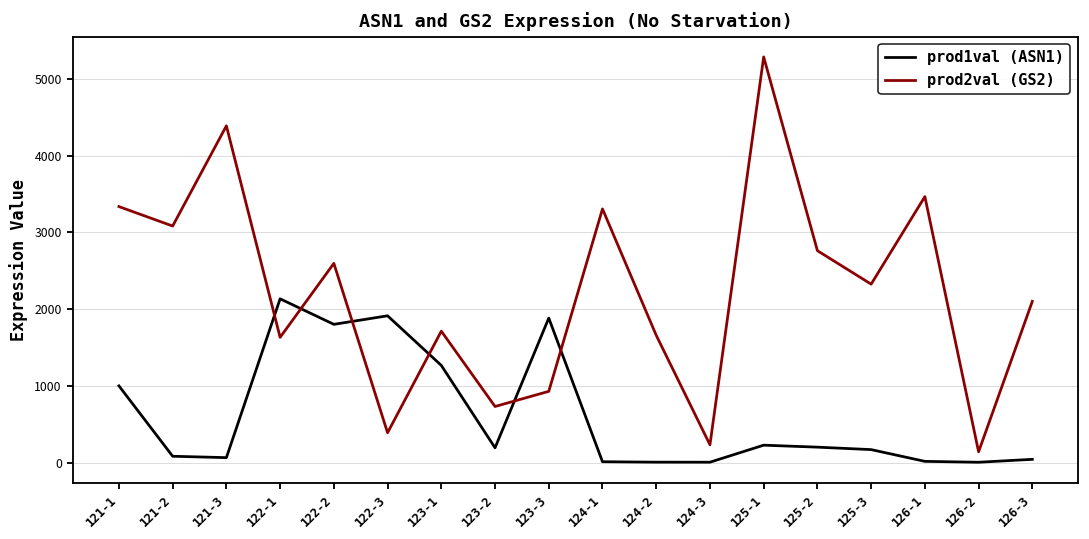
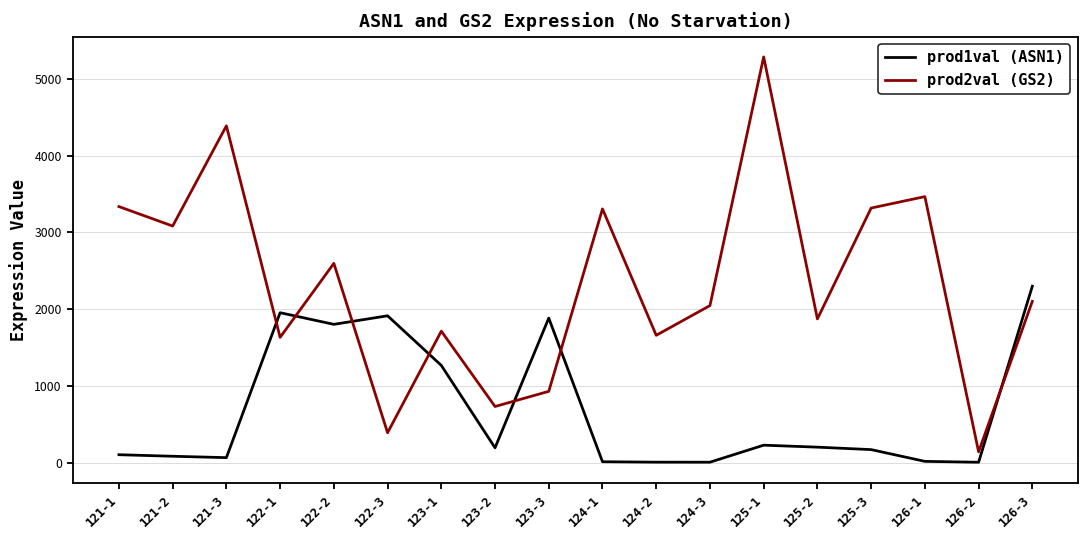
  {
    "prod1val (ASN1)": {
-     "121-1": 1000,
+     "121-1": 100,
      "121-2": 100,
      "121-3": 100,
-     "122-1": 2100,
+     "122-1": 2000,
      "122-2": 1800,
      "122-3": 1900,
      "123-1": 1300,
      "123-2": 200,
      "123-3": 1900,
      "124-1": 0,
      "124-2": 0,
      "124-3": 0,
      "125-1": 200,
      "125-2": 200,
      "125-3": 200,
      "126-1": 0,
      "126-2": 0,
-     "126-3": 0
+     "126-3": 2300
    },
    "prod2val (GS2)": {
      "121-1": 3300,
      "121-2": 3100,
      "121-3": 4400,
      "122-1": 1600,
      "122-2": 2600,
      "122-3": 400,
      "123-1": 1700,
      "123-2": 700,
      "123-3": 900,
      "124-1": 3300,
      "124-2": 1700,
-     "124-3": 200,
+     "124-3": 2000,
      "125-1": 5300,
-     "125-2": 2800,
-     "125-3": 2300,
+     "125-2": 1900,
+     "125-3": 3300,
      "126-1": 3500,
      "126-2": 100,
      "126-3": 2100
    }
  }
